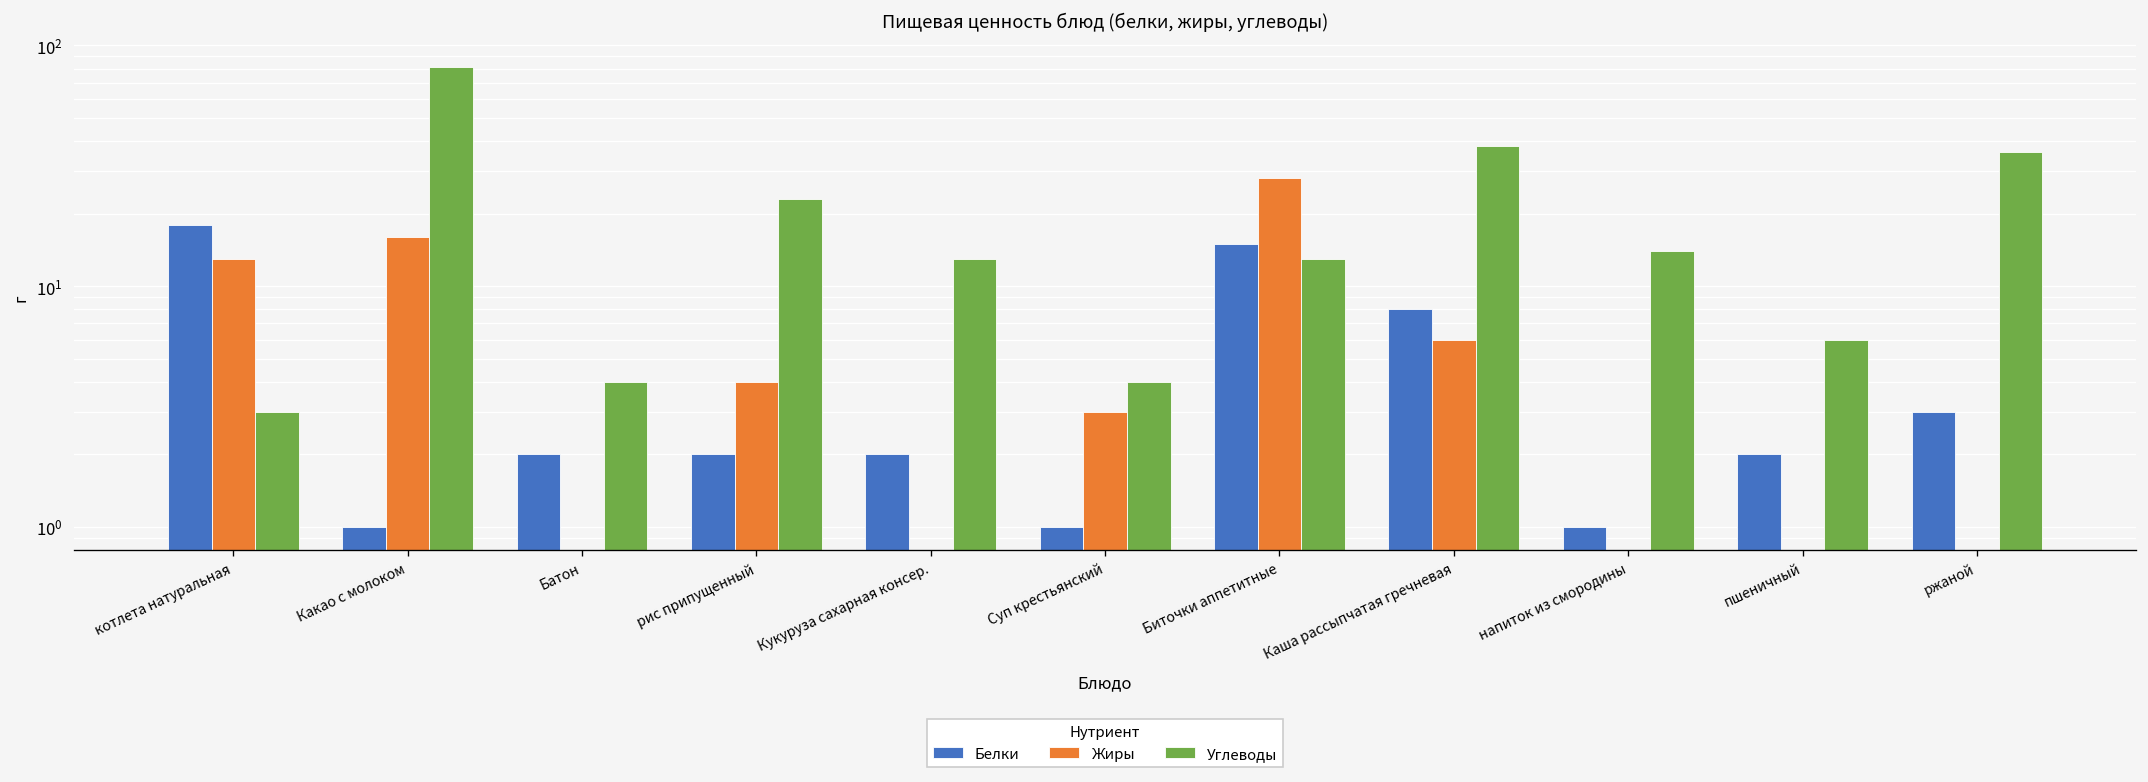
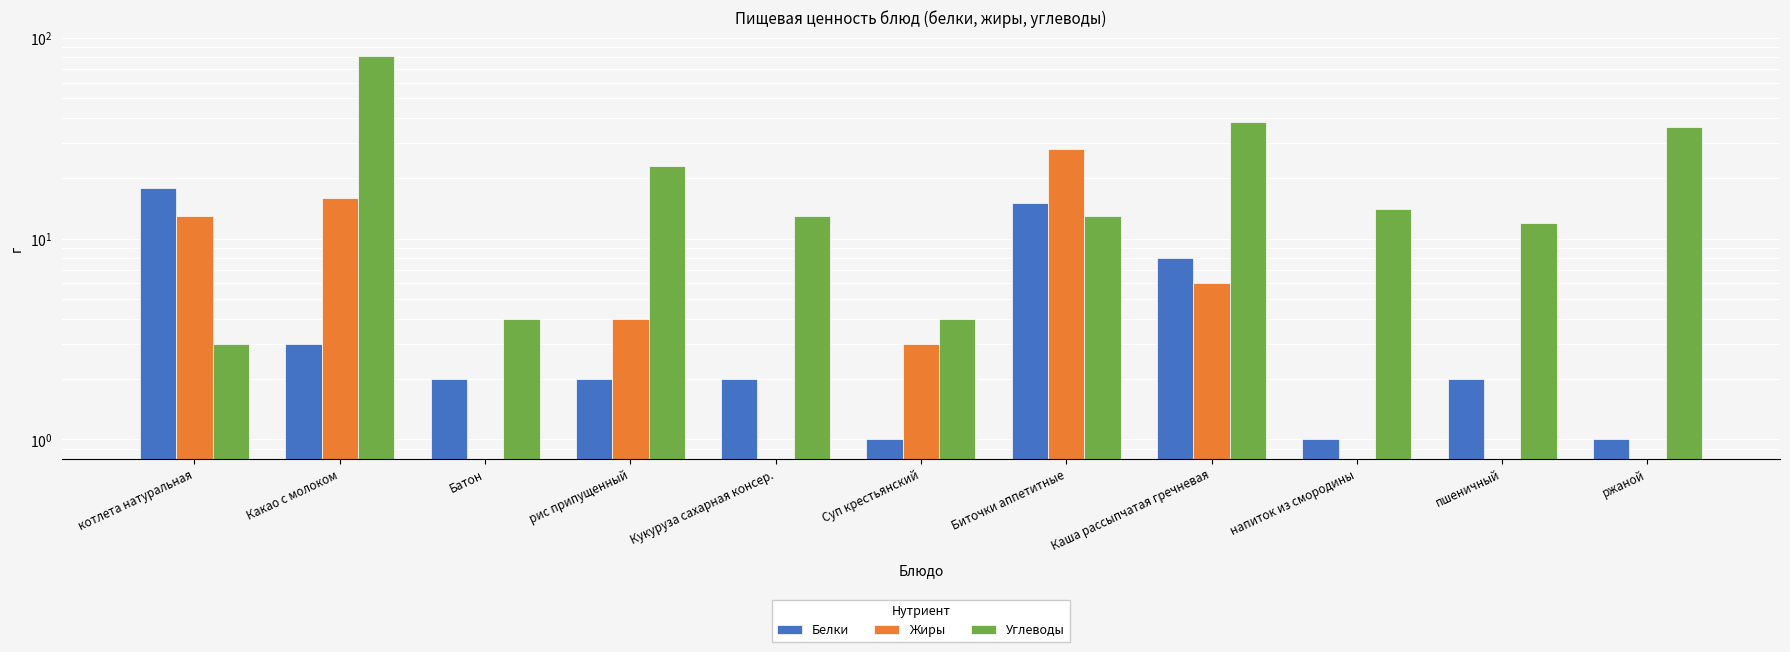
  {
    "Белки": {
      "котлета натуральная": 18,
-     "Какао с молоком": 1,
+     "Какао с молоком": 3,
      "Батон": 2,
      "рис припущенный": 2,
      "Кукуруза сахарная консер.": 2,
      "Суп крестьянский": 1,
      "Биточки аппетитные": 15,
      "Каша рассыпчатая гречневая": 8,
      "напиток из смородины": 1,
      "пшеничный": 2,
-     "ржаной": 3
+     "ржаной": 1
    },
    "Жиры": {
      "котлета натуральная": 13,
      "Какао с молоком": 16,
      "рис припущенный": 4,
      "Суп крестьянский": 3,
      "Биточки аппетитные": 28,
      "Каша рассыпчатая гречневая": 6
    },
    "Углеводы": {
      "котлета натуральная": 3,
      "Какао с молоком": 81,
      "Батон": 4,
      "рис припущенный": 23,
      "Кукуруза сахарная консер.": 13,
      "Суп крестьянский": 4,
      "Биточки аппетитные": 13,
      "Каша рассыпчатая гречневая": 38,
      "напиток из смородины": 14,
-     "пшеничный": 6,
+     "пшеничный": 12,
      "ржаной": 36
    }
  }
